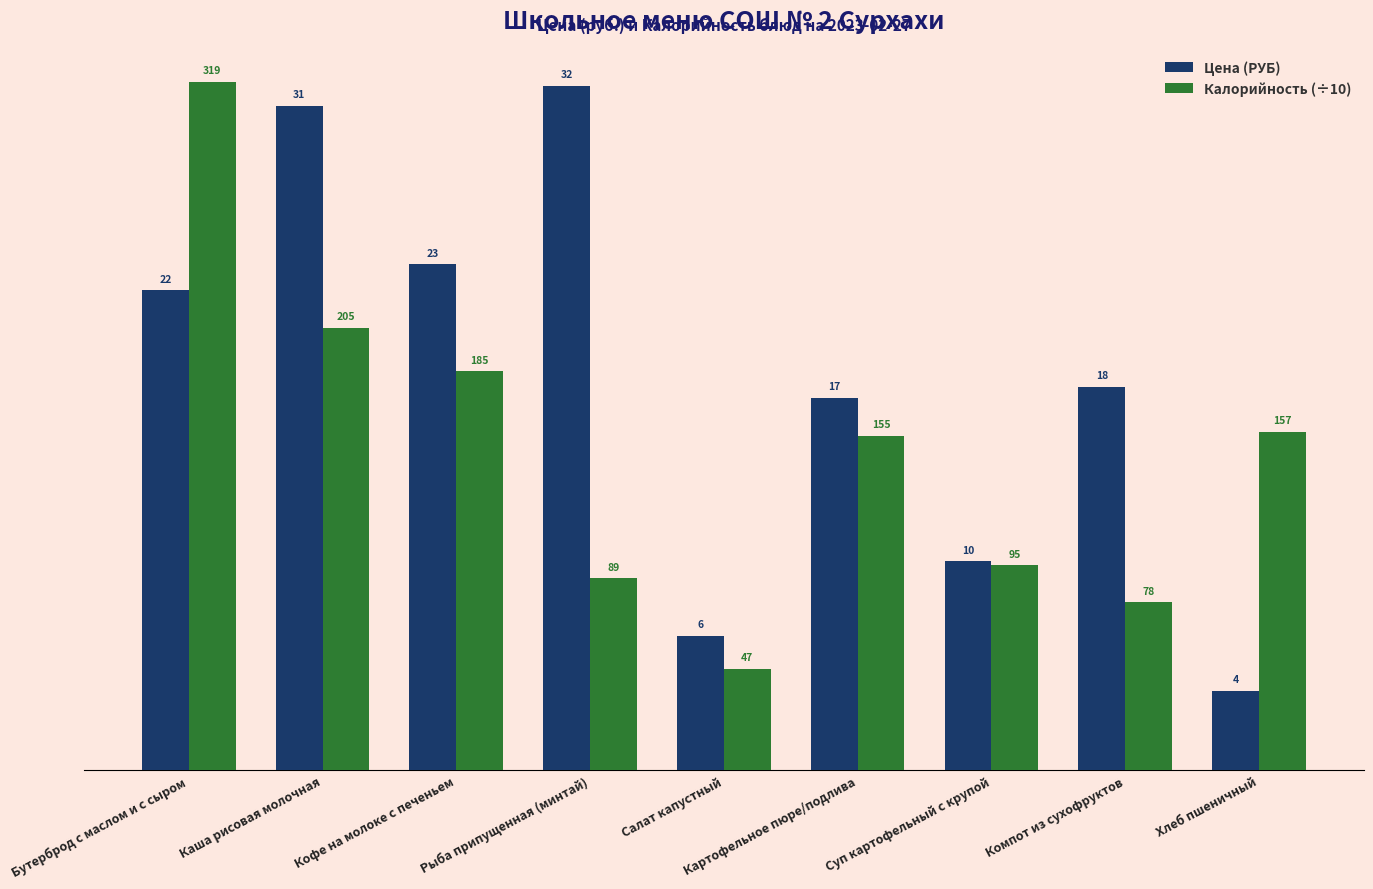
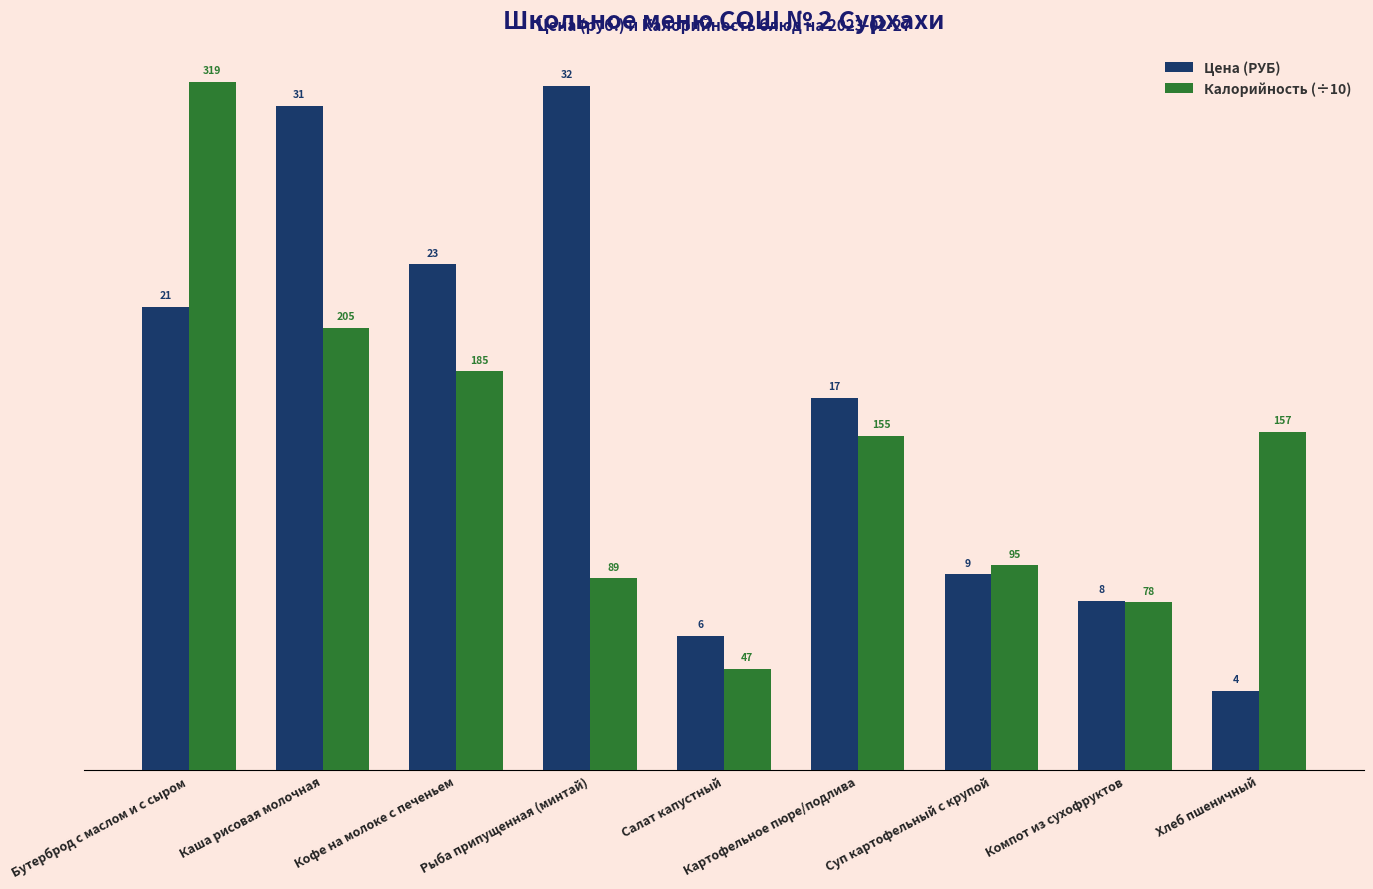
  {
    "Цена (РУБ)": {
-     "Бутерброд с маслом и с сыром": 22,
+     "Бутерброд с маслом и с сыром": 21,
      "Каша рисовая молочная": 31,
      "Кофе на молоке с печеньем": 23,
      "Рыба припущенная (минтай)": 32,
      "Салат капустный": 6,
      "Картофельное пюре/подлива": 17,
-     "Суп картофельный с крупой": 10,
-     "Компот из сухофруктов": 18,
+     "Суп картофельный с крупой": 9,
+     "Компот из сухофруктов": 8,
      "Хлеб пшеничный": 4
    }
  }
